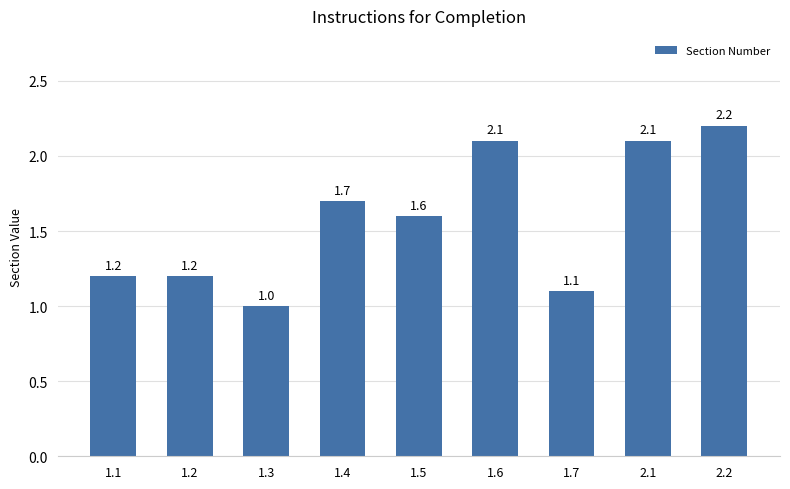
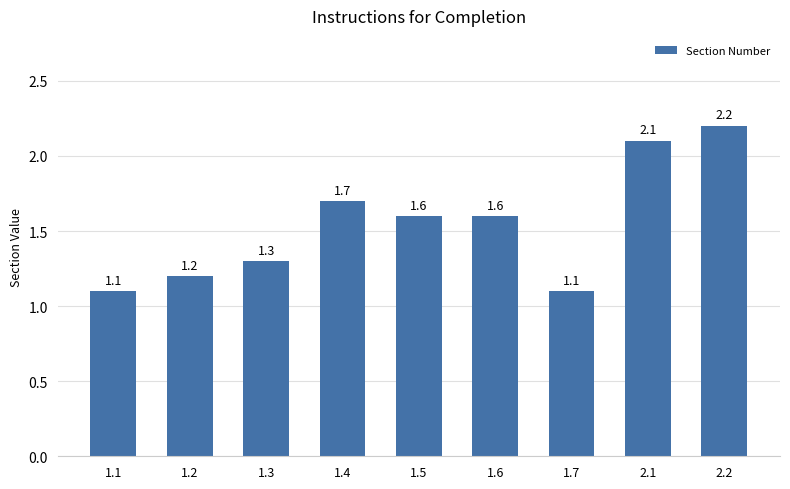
  {
-   "1.1": 1.2,
+   "1.1": 1.1,
    "1.2": 1.2,
-   "1.3": 1.0,
+   "1.3": 1.3,
    "1.4": 1.7,
    "1.5": 1.6,
-   "1.6": 2.1,
+   "1.6": 1.6,
    "1.7": 1.1,
    "2.1": 2.1,
    "2.2": 2.2
  }
